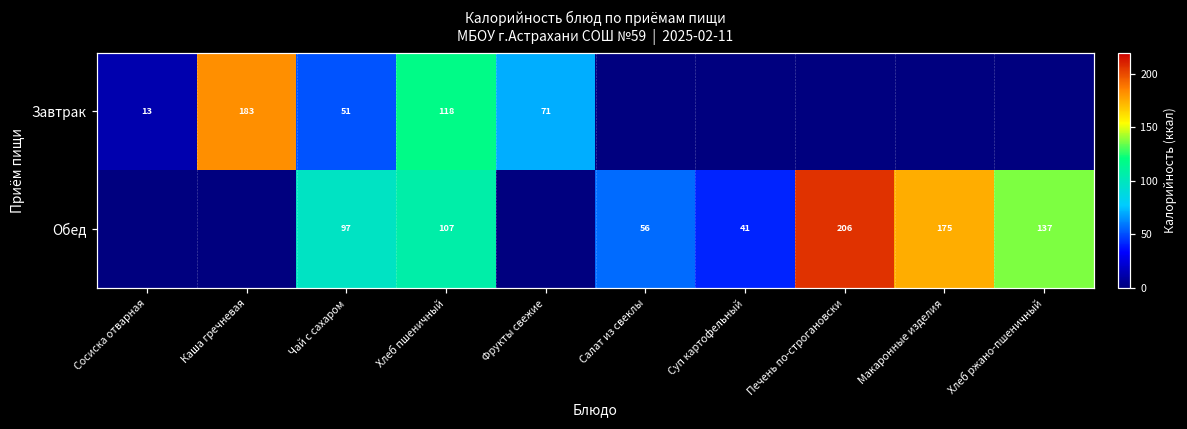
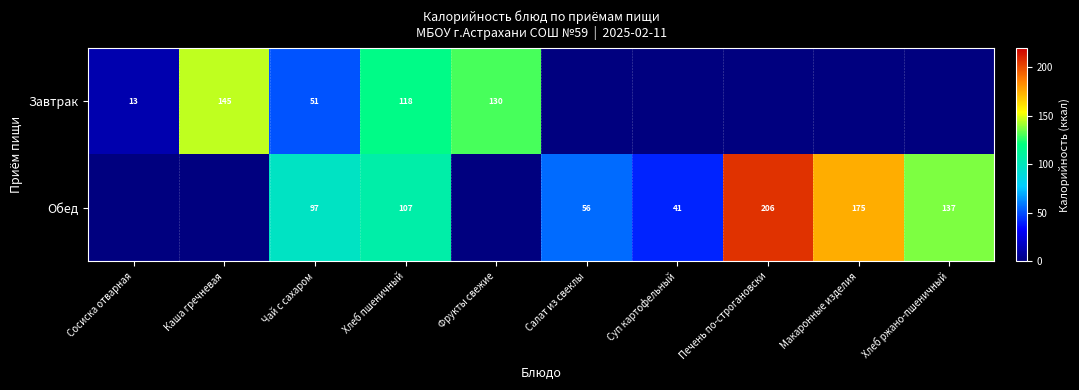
  {
    "Завтрак": {
      "Сосиска отварная": 13,
-     "Каша гречневая": 183,
+     "Каша гречневая": 145,
      "Чай с сахаром": 51,
      "Хлеб пшеничный": 118,
-     "Фрукты свежие": 71
+     "Фрукты свежие": 130
    },
    "Обед": {
      "Чай с сахаром": 97,
      "Хлеб пшеничный": 107,
      "Салат из свеклы": 56,
      "Суп картофельный": 41,
      "Печень по-строгановски": 206,
      "Макаронные изделия": 175,
      "Хлеб ржано-пшеничный": 137
    }
  }
